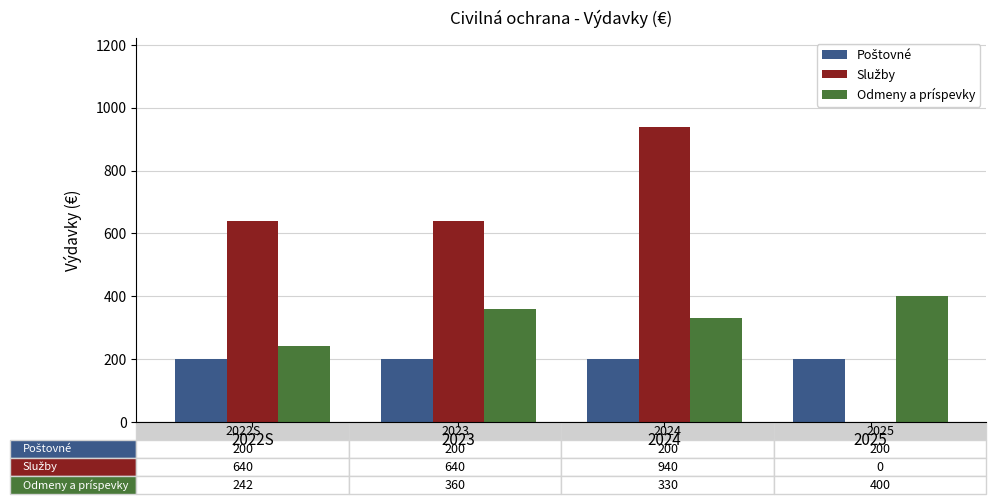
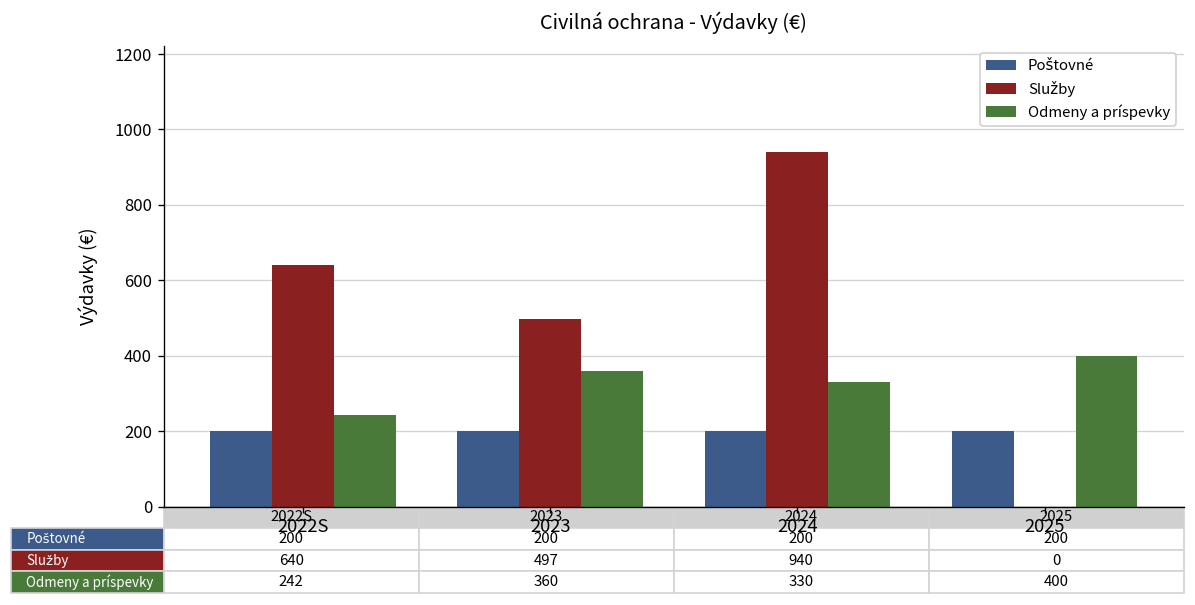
  {
    "Poštovné": {
      "2022S": 200,
      "2023": 200,
      "2024": 200,
      "2025": 200
    },
    "Služby": {
-     "2023": 640
+     "2023": 497
    },
    "Odmeny a príspevky": {
      "2022S": 240,
      "2023": 360,
      "2024": 330,
      "2025": 400
    }
  }
